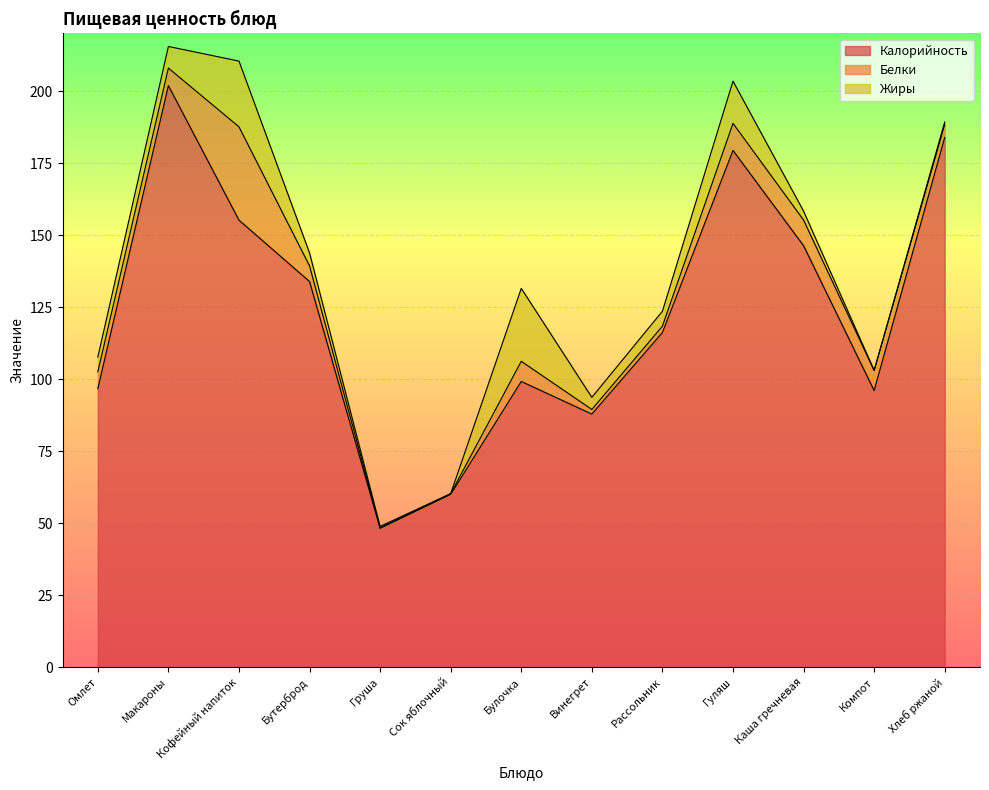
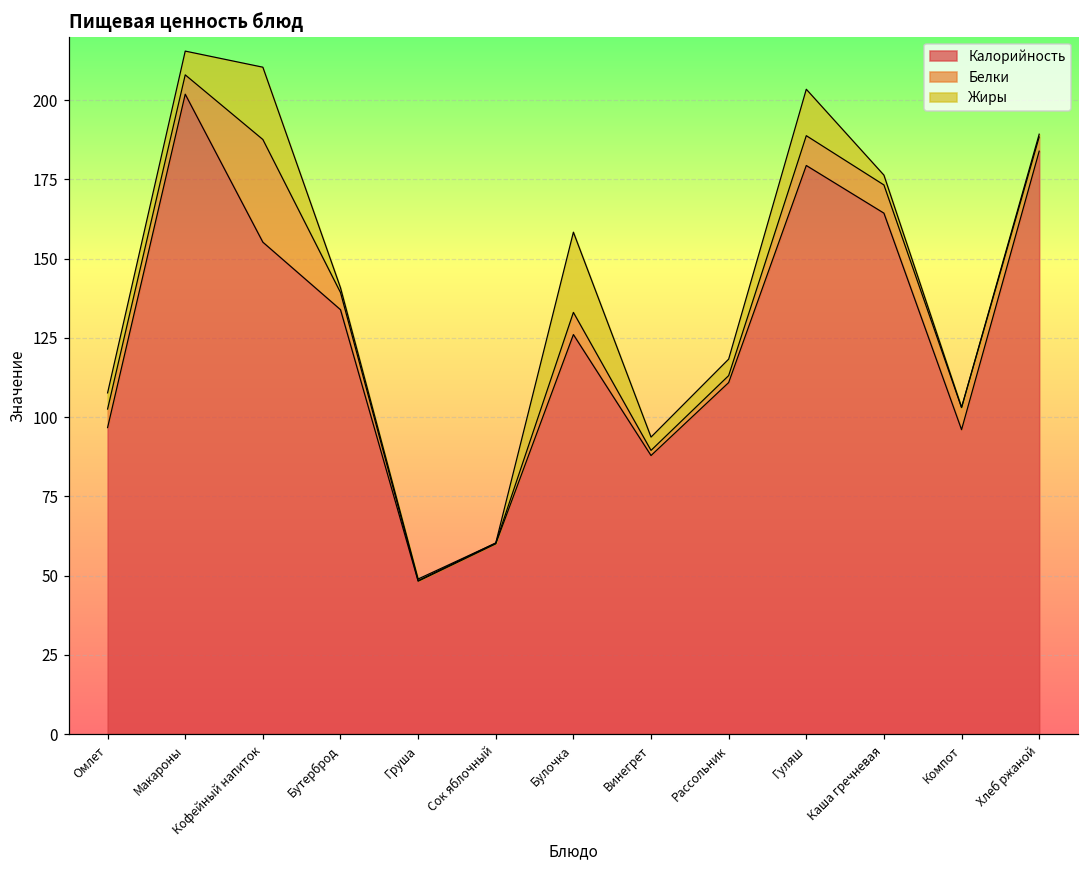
  {
    "Калорийность": {
      "Омлет": 97,
      "Макароны": 202,
      "Кофейный напиток": 155,
      "Бутерброд": 134,
-     "Булочка": 99,
+     "Булочка": 126,
      "Винегрет": 88,
-     "Рассольник": 116,
+     "Рассольник": 111,
      "Гуляш": 179,
-     "Каша гречневая": 146,
+     "Каша гречневая": 164,
      "Компот": 96,
      "Хлеб ржаной": 184
    },
    "Белки": {
      "Омлет": 6,
      "Макароны": 6,
      "Кофейный напиток": 32,
      "Бутерброд": 5,
      "Булочка": 7,
      "Винегрет": 2,
      "Рассольник": 2,
      "Гуляш": 9,
      "Каша гречневая": 9
    },
    "Жиры": {
      "Омлет": 5,
      "Макароны": 8,
      "Кофейный напиток": 23,
-     "Бутерброд": 5,
+     "Бутерброд": 2,
      "Булочка": 25,
      "Винегрет": 4,
      "Рассольник": 5,
      "Гуляш": 15,
      "Каша гречневая": 3
    }
  }
